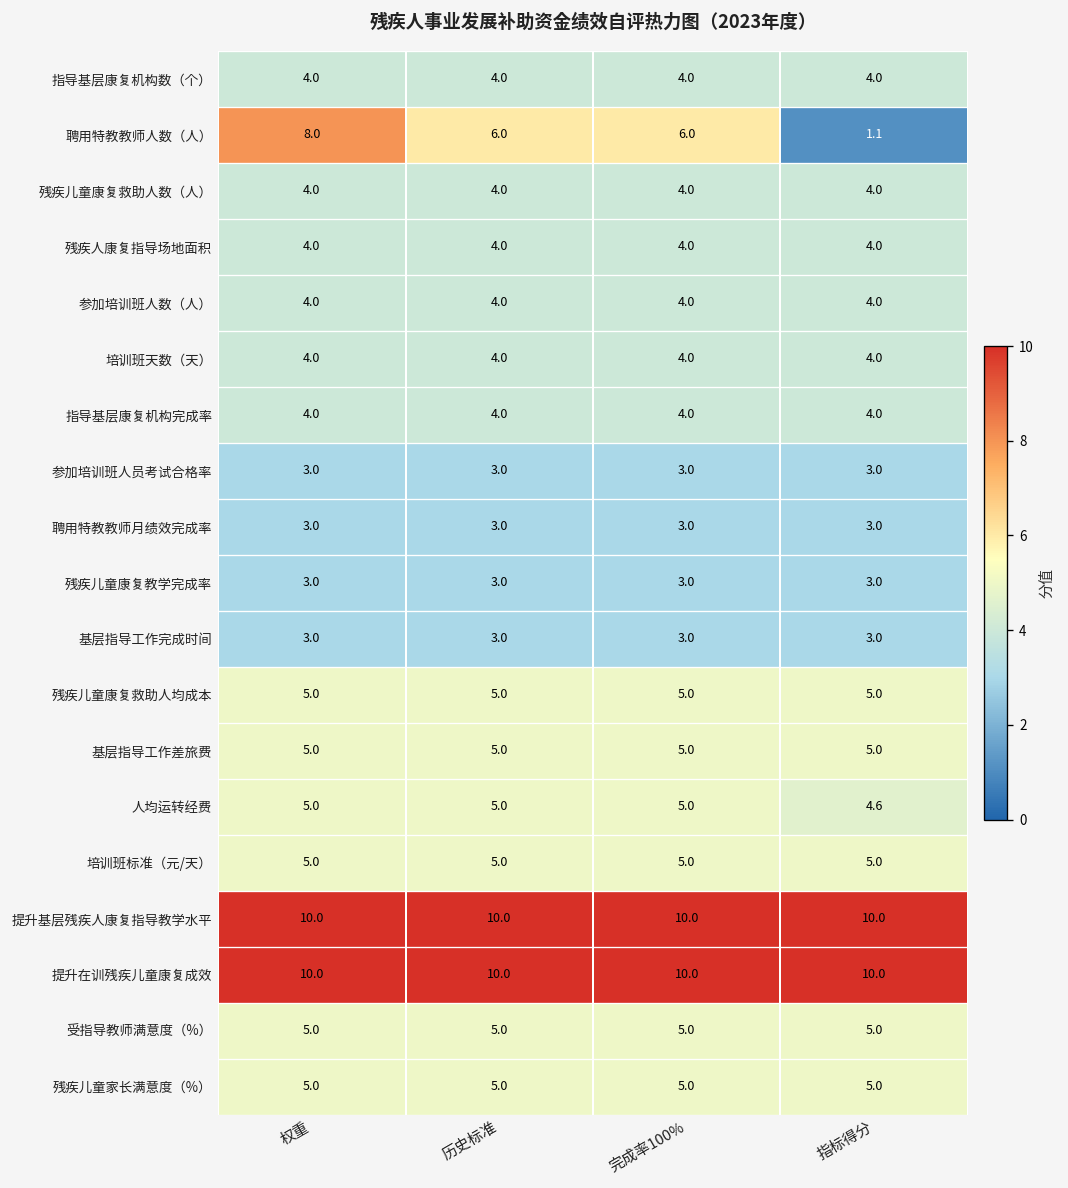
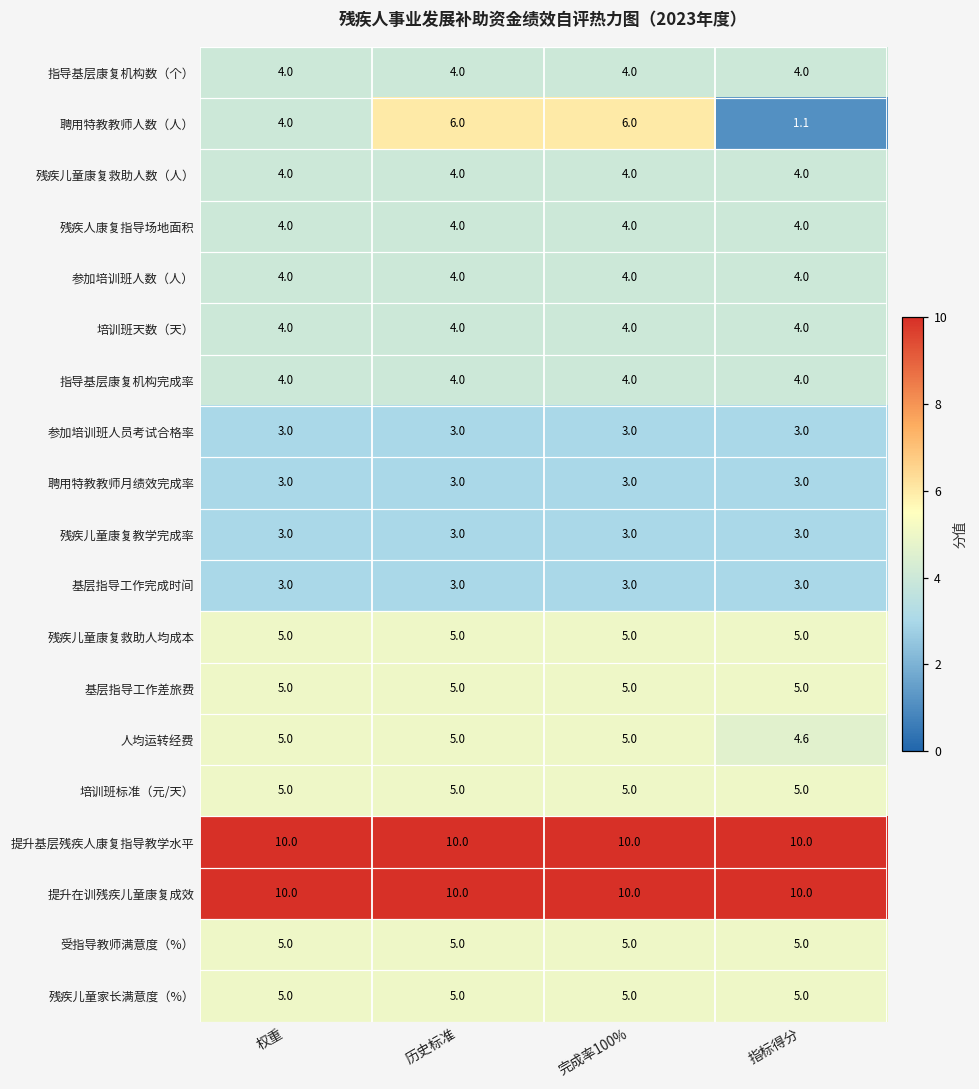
  {
    "指导基层康复机构数（个）": {
      "权重": 4.0,
      "历史标准": 4.0,
      "完成率100%": 4.0,
      "指标得分": 4.0
    },
    "聘用特教教师人数（人）": {
-     "权重": 8.0,
+     "权重": 4.0,
      "历史标准": 6.0,
      "完成率100%": 6.0,
      "指标得分": 1.1
    },
    "残疾儿童康复救助人数（人）": {
      "权重": 4.0,
      "历史标准": 4.0,
      "完成率100%": 4.0,
      "指标得分": 4.0
    },
    "残疾人康复指导场地面积": {
      "权重": 4.0,
      "历史标准": 4.0,
      "完成率100%": 4.0,
      "指标得分": 4.0
    },
    "参加培训班人数（人）": {
      "权重": 4.0,
      "历史标准": 4.0,
      "完成率100%": 4.0,
      "指标得分": 4.0
    },
    "培训班天数（天）": {
      "权重": 4.0,
      "历史标准": 4.0,
      "完成率100%": 4.0,
      "指标得分": 4.0
    },
    "指导基层康复机构完成率": {
      "权重": 4.0,
      "历史标准": 4.0,
      "完成率100%": 4.0,
      "指标得分": 4.0
    },
    "参加培训班人员考试合格率": {
      "权重": 3.0,
      "历史标准": 3.0,
      "完成率100%": 3.0,
      "指标得分": 3.0
    },
    "聘用特教教师月绩效完成率": {
      "权重": 3.0,
      "历史标准": 3.0,
      "完成率100%": 3.0,
      "指标得分": 3.0
    },
    "残疾儿童康复教学完成率": {
      "权重": 3.0,
      "历史标准": 3.0,
      "完成率100%": 3.0,
      "指标得分": 3.0
    },
    "基层指导工作完成时间": {
      "权重": 3.0,
      "历史标准": 3.0,
      "完成率100%": 3.0,
      "指标得分": 3.0
    },
    "残疾儿童康复救助人均成本": {
      "权重": 5.0,
      "历史标准": 5.0,
      "完成率100%": 5.0,
      "指标得分": 5.0
    },
    "基层指导工作差旅费": {
      "权重": 5.0,
      "历史标准": 5.0,
      "完成率100%": 5.0,
      "指标得分": 5.0
    },
    "人均运转经费": {
      "权重": 5.0,
      "历史标准": 5.0,
      "完成率100%": 5.0,
      "指标得分": 4.6
    },
    "培训班标准（元/天）": {
      "权重": 5.0,
      "历史标准": 5.0,
      "完成率100%": 5.0,
      "指标得分": 5.0
    },
    "提升基层残疾人康复指导教学水平": {
      "权重": 10.0,
      "历史标准": 10.0,
      "完成率100%": 10.0,
      "指标得分": 10.0
    },
    "提升在训残疾儿童康复成效": {
      "权重": 10.0,
      "历史标准": 10.0,
      "完成率100%": 10.0,
      "指标得分": 10.0
    },
    "受指导教师满意度（%）": {
      "权重": 5.0,
      "历史标准": 5.0,
      "完成率100%": 5.0,
      "指标得分": 5.0
    },
    "残疾儿童家长满意度（%）": {
      "权重": 5.0,
      "历史标准": 5.0,
      "完成率100%": 5.0,
      "指标得分": 5.0
    }
  }
